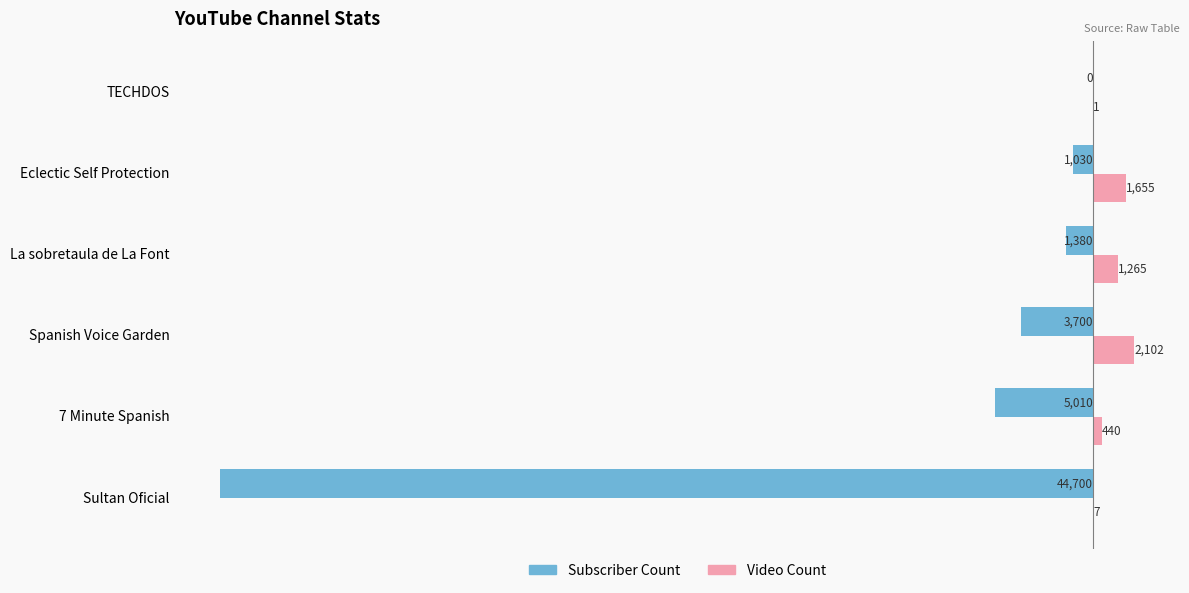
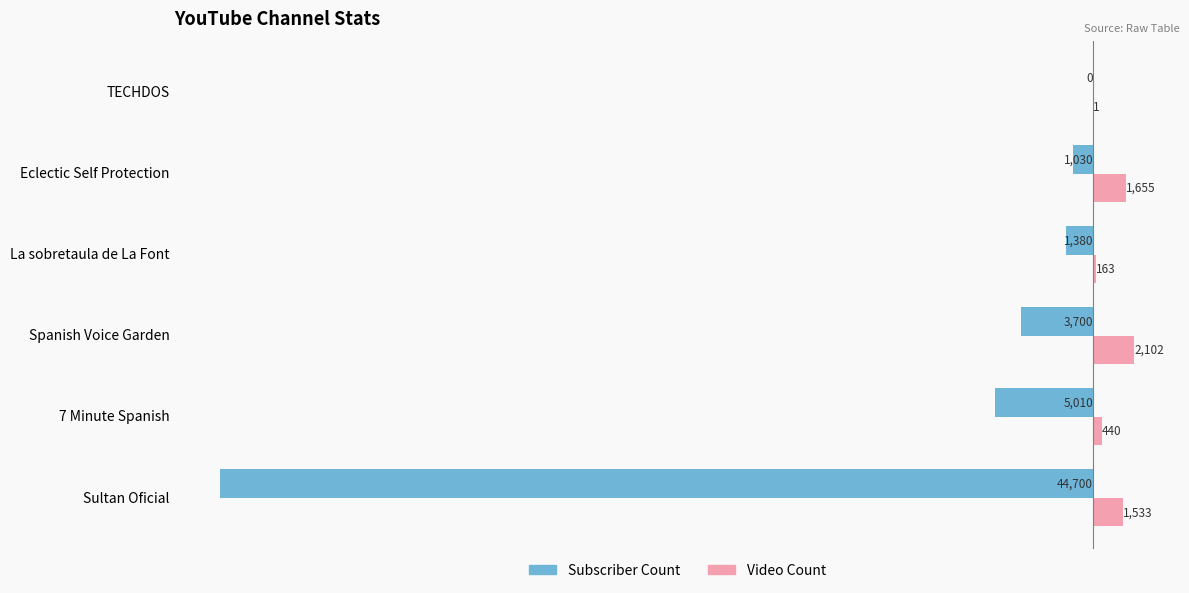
  {
    "Subscriber Count": {
      "TECHDOS": "0"
    },
    "Video Count": {
      "TECHDOS": "1",
      "Eclectic Self Protection": "1,655",
-     "La sobretaula de La Font": "1,265",
+     "La sobretaula de La Font": "163",
      "Spanish Voice Garden": "2,102",
      "7 Minute Spanish": "440",
-     "Sultan Oficial": "7"
+     "Sultan Oficial": "1,533"
    }
  }
